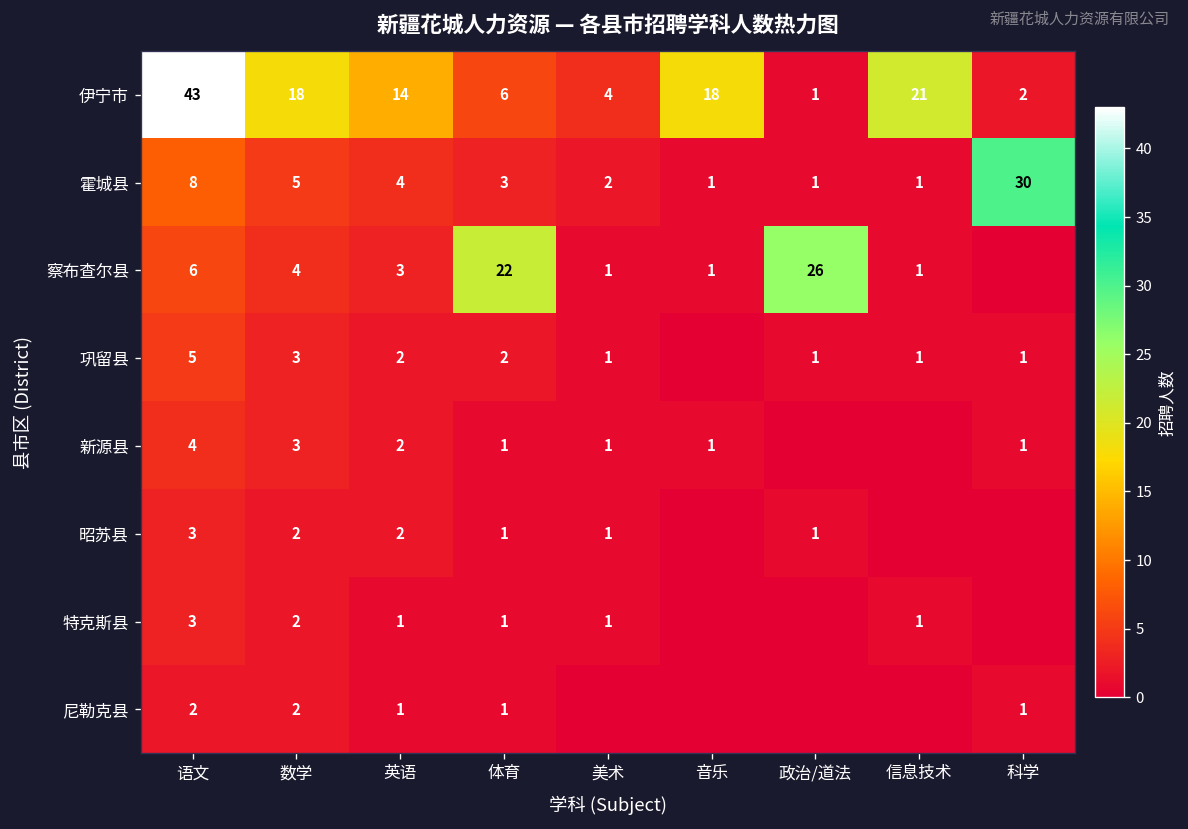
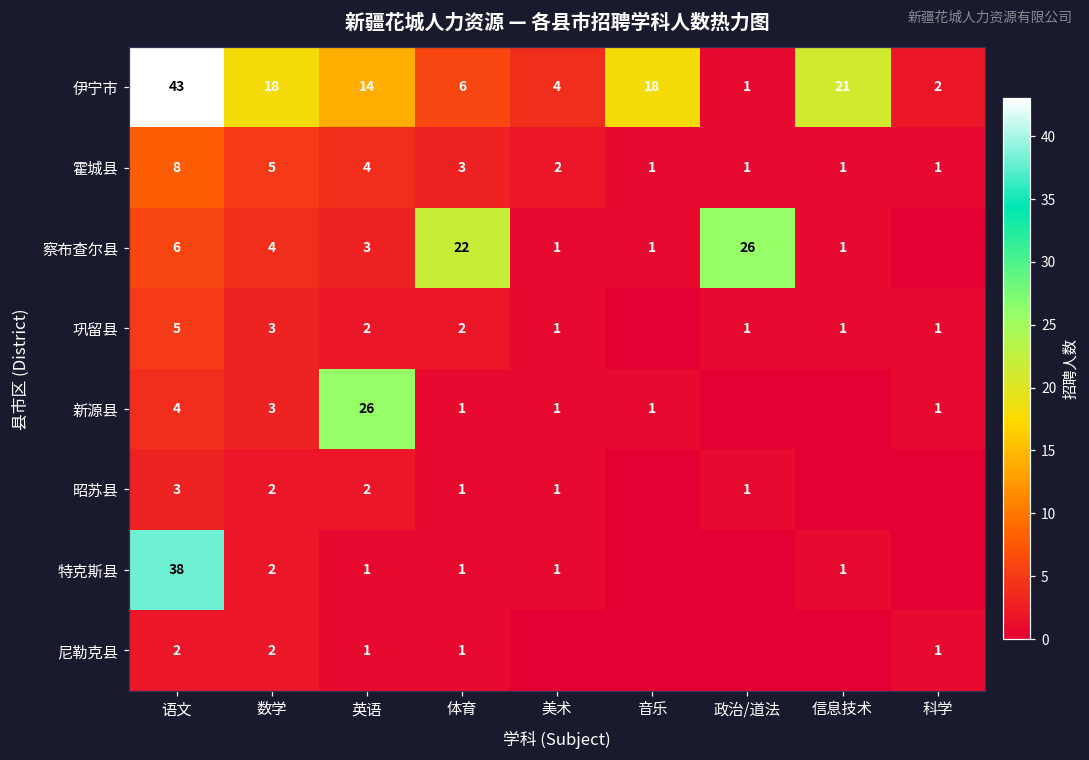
  {
    "伊宁市": {
      "语文": 43,
      "数学": 18,
      "英语": 14,
      "体育": 6,
      "美术": 4,
      "音乐": 18,
      "政治/道法": 1,
      "信息技术": 21,
      "科学": 2
    },
    "霍城县": {
      "语文": 8,
      "数学": 5,
      "英语": 4,
      "体育": 3,
      "美术": 2,
      "音乐": 1,
      "政治/道法": 1,
      "信息技术": 1,
-     "科学": 30
+     "科学": 1
    },
    "察布查尔县": {
      "语文": 6,
      "数学": 4,
      "英语": 3,
      "体育": 22,
      "美术": 1,
      "音乐": 1,
      "政治/道法": 26,
      "信息技术": 1
    },
    "巩留县": {
      "语文": 5,
      "数学": 3,
      "英语": 2,
      "体育": 2,
      "美术": 1,
      "政治/道法": 1,
      "信息技术": 1,
      "科学": 1
    },
    "新源县": {
      "语文": 4,
      "数学": 3,
-     "英语": 2,
+     "英语": 26,
      "体育": 1,
      "美术": 1,
      "音乐": 1,
      "科学": 1
    },
    "昭苏县": {
      "语文": 3,
      "数学": 2,
      "英语": 2,
      "体育": 1,
      "美术": 1,
      "政治/道法": 1
    },
    "特克斯县": {
-     "语文": 3,
+     "语文": 38,
      "数学": 2,
      "英语": 1,
      "体育": 1,
      "美术": 1,
      "信息技术": 1
    },
    "尼勒克县": {
      "语文": 2,
      "数学": 2,
      "英语": 1,
      "体育": 1,
      "科学": 1
    }
  }
